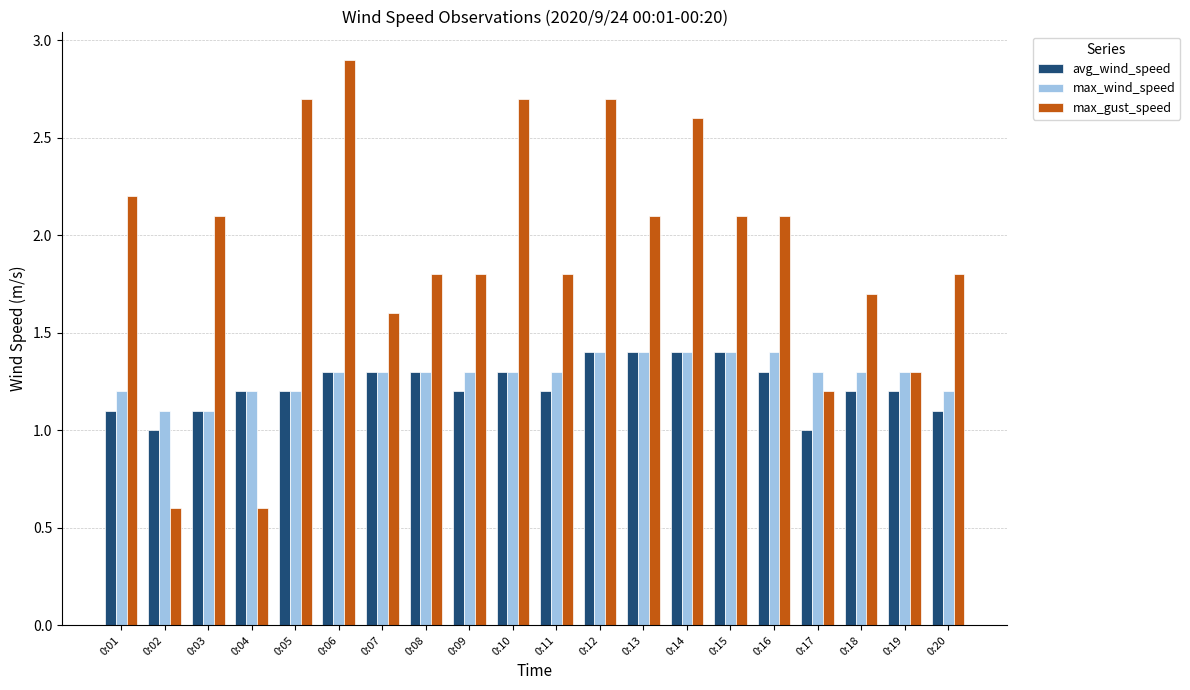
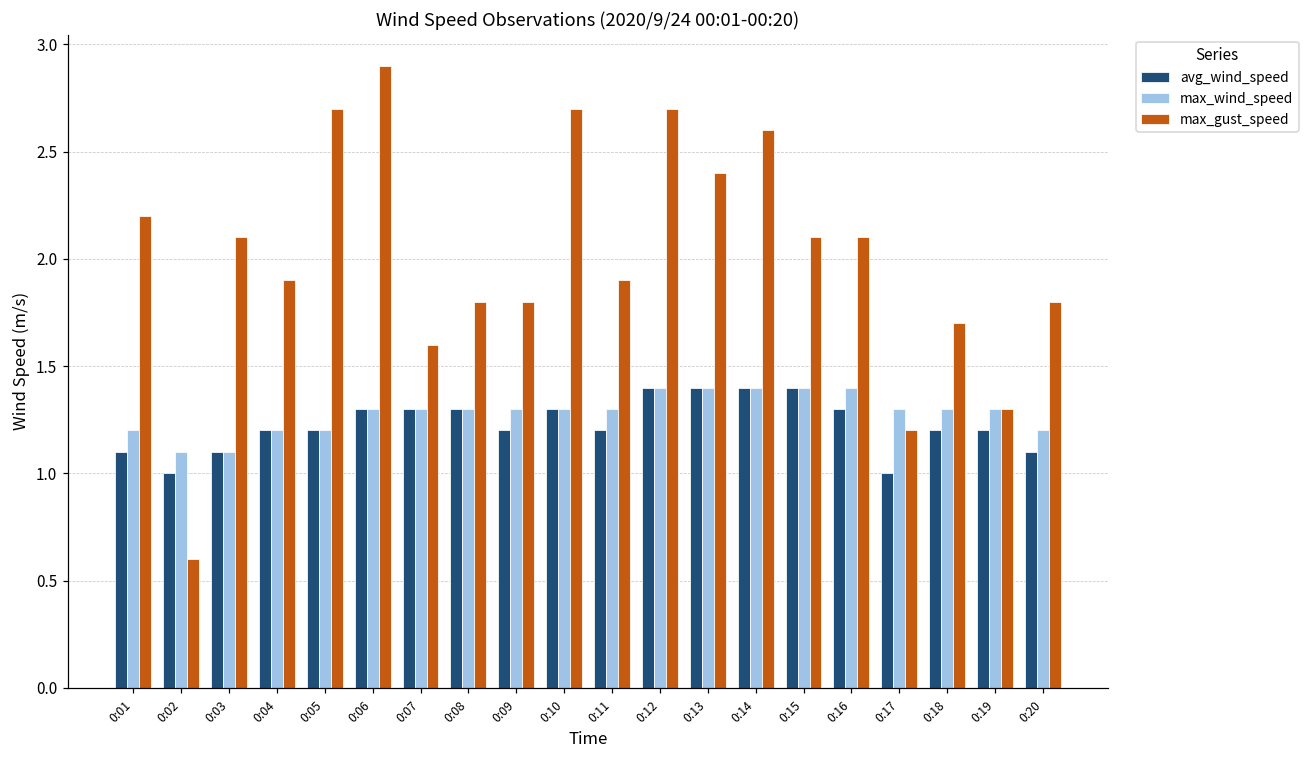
  {
    "avg_wind_speed": {
      "0:01": 1.1,
      "0:02": 1.0,
      "0:03": 1.1,
      "0:04": 1.2,
      "0:05": 1.2,
      "0:06": 1.3,
      "0:07": 1.3,
      "0:08": 1.3,
      "0:09": 1.2,
      "0:10": 1.3,
      "0:11": 1.2,
      "0:12": 1.4,
      "0:13": 1.4,
      "0:14": 1.4,
      "0:15": 1.4,
      "0:16": 1.3,
      "0:17": 1.0,
      "0:18": 1.2,
      "0:19": 1.2,
      "0:20": 1.1
    },
    "max_wind_speed": {
      "0:01": 1.2,
      "0:02": 1.1,
      "0:03": 1.1,
      "0:04": 1.2,
      "0:05": 1.2,
      "0:06": 1.3,
      "0:07": 1.3,
      "0:08": 1.3,
      "0:09": 1.3,
      "0:10": 1.3,
      "0:11": 1.3,
      "0:12": 1.4,
      "0:13": 1.4,
      "0:14": 1.4,
      "0:15": 1.4,
      "0:16": 1.4,
      "0:17": 1.3,
      "0:18": 1.3,
      "0:19": 1.3,
      "0:20": 1.2
    },
    "max_gust_speed": {
      "0:01": 2.2,
      "0:02": 0.6,
      "0:03": 2.1,
-     "0:04": 0.6,
+     "0:04": 1.9,
      "0:05": 2.7,
      "0:06": 2.9,
      "0:07": 1.6,
      "0:08": 1.8,
      "0:09": 1.8,
      "0:10": 2.7,
-     "0:11": 1.8,
+     "0:11": 1.9,
      "0:12": 2.7,
-     "0:13": 2.1,
+     "0:13": 2.4,
      "0:14": 2.6,
      "0:15": 2.1,
      "0:16": 2.1,
      "0:17": 1.2,
      "0:18": 1.7,
      "0:19": 1.3,
      "0:20": 1.8
    }
  }
